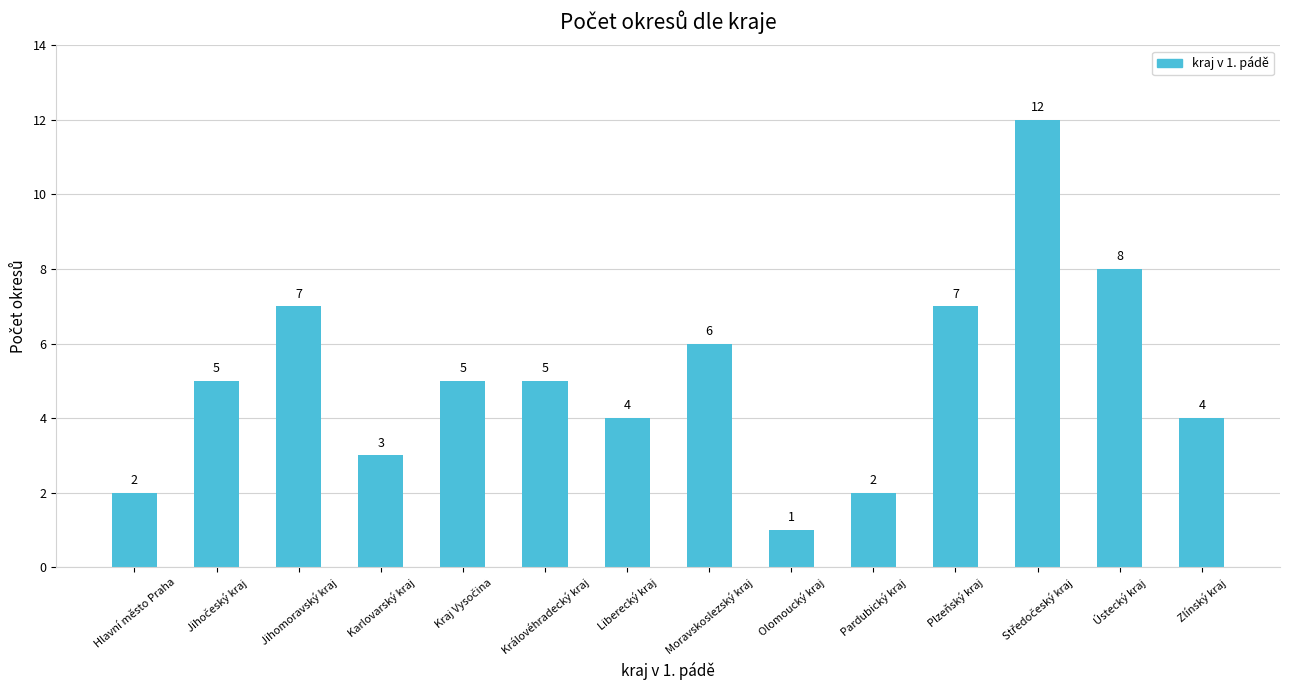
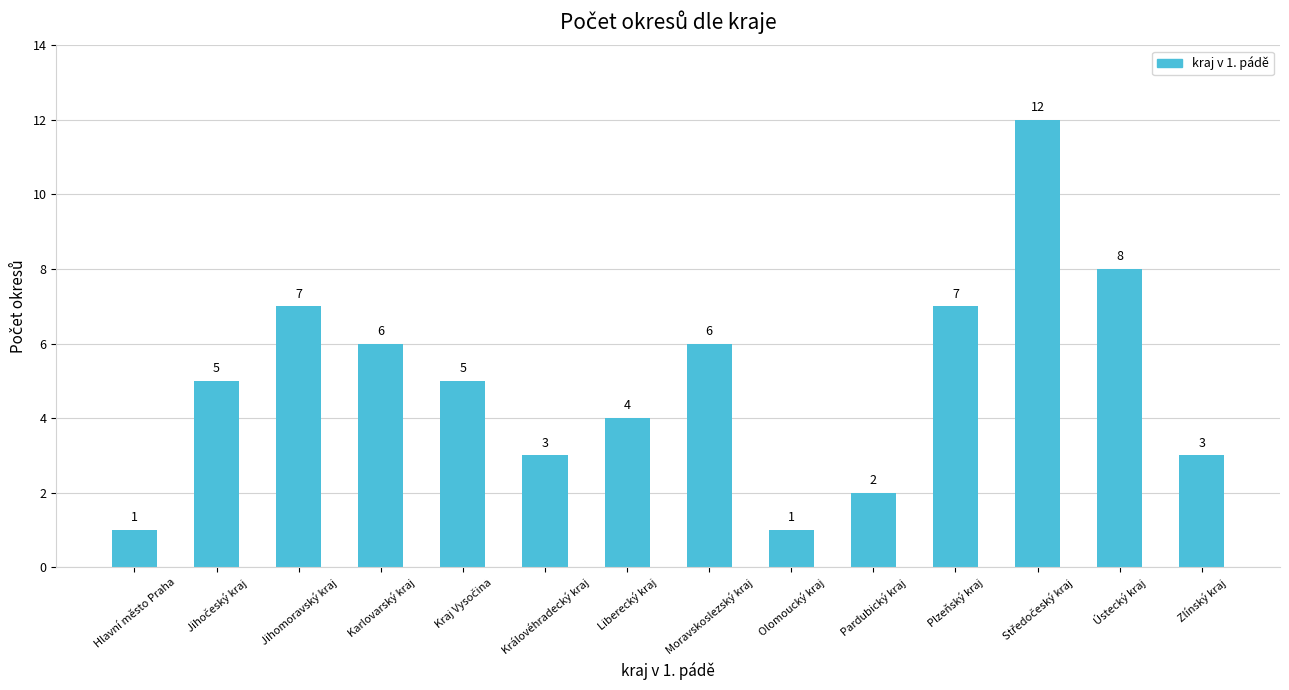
  {
-   "Hlavní město Praha": 2,
+   "Hlavní město Praha": 1,
    "Jihočeský kraj": 5,
    "Jihomoravský kraj": 7,
-   "Karlovarský kraj": 3,
+   "Karlovarský kraj": 6,
    "Kraj Vysočina": 5,
-   "Královéhradecký kraj": 5,
+   "Královéhradecký kraj": 3,
    "Liberecký kraj": 4,
    "Moravskoslezský kraj": 6,
    "Olomoucký kraj": 1,
    "Pardubický kraj": 2,
    "Plzeňský kraj": 7,
    "Středočeský kraj": 12,
    "Ústecký kraj": 8,
-   "Zlínský kraj": 4
+   "Zlínský kraj": 3
  }
